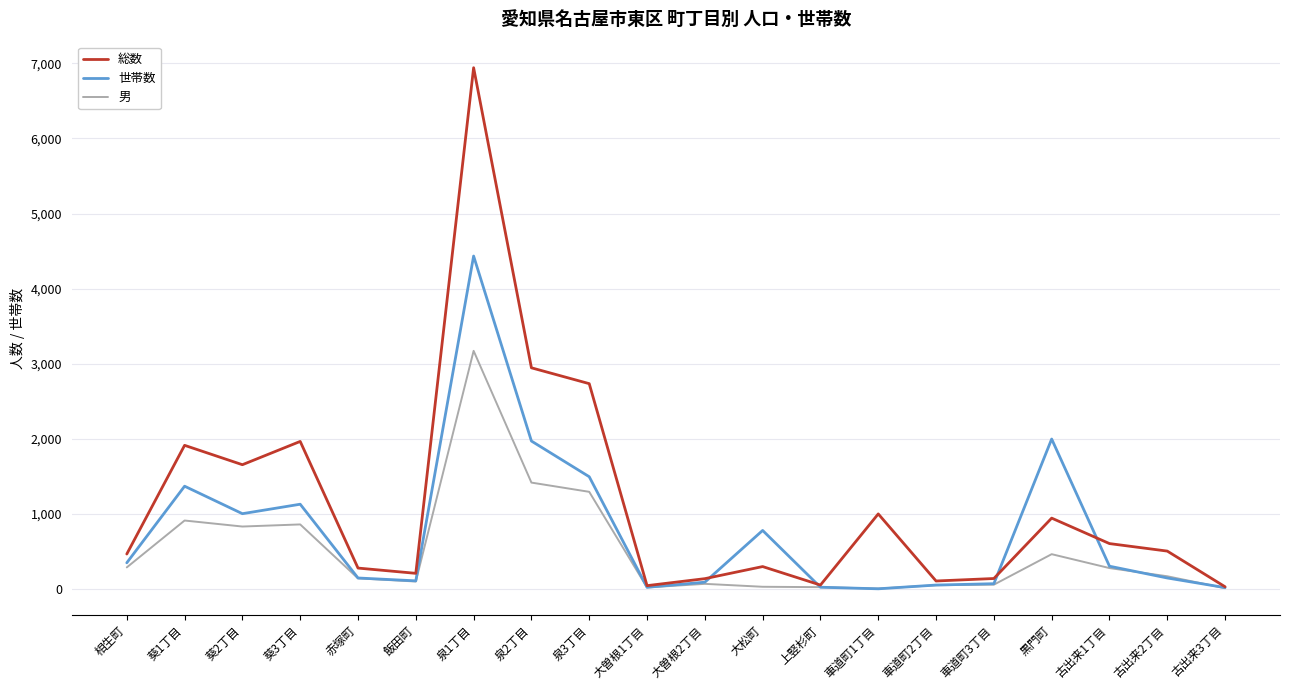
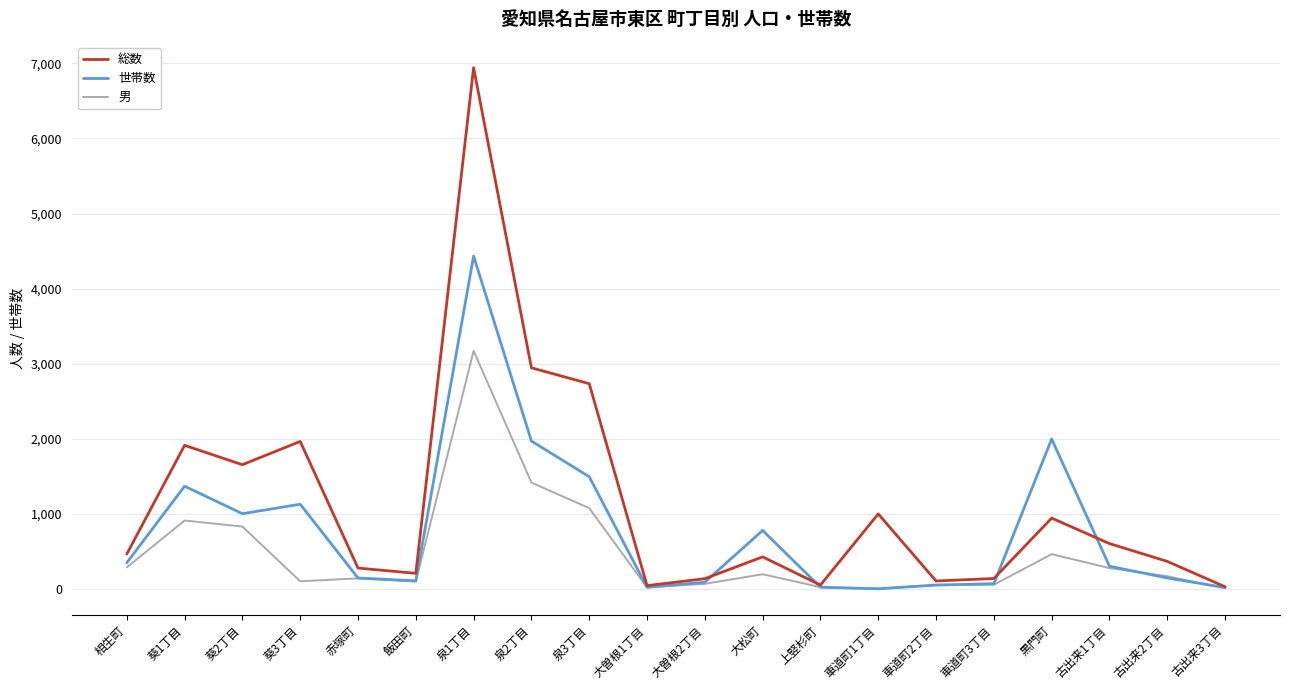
  {
    "総数": {
      "相生町": "500",
      "葵1丁目": "1,900",
      "葵2丁目": "1,700",
      "葵3丁目": "2,000",
      "赤塚町": "300",
      "飯田町": "200",
      "泉1丁目": "6,900",
      "泉2丁目": "2,900",
      "泉3丁目": "2,700",
      "大曽根2丁目": "100",
-     "大松町": "300",
+     "大松町": "400",
      "車道町1丁目": "1,000",
      "車道町2丁目": "100",
      "車道町3丁目": "100",
      "黒門町": "900",
      "古出来1丁目": "600",
-     "古出来2丁目": "500"
+     "古出来2丁目": "400"
    },
    "世帯数": {
      "相生町": "400",
      "葵1丁目": "1,400",
      "葵2丁目": "1,000",
      "葵3丁目": "1,100",
      "泉1丁目": "4,400",
      "泉2丁目": "2,000",
      "泉3丁目": "1,500",
      "大松町": "800",
      "黒門町": "2,000"
    },
    "男": {
      "相生町": "300",
      "葵1丁目": "900",
      "葵2丁目": "800",
-     "葵3丁目": "900",
+     "葵3丁目": "100",
      "泉1丁目": "3,200",
      "泉2丁目": "1,400",
-     "泉3丁目": "1,300",
-     "大松町": "0",
+     "泉3丁目": "1,100",
+     "大松町": "200",
      "黒門町": "500"
    }
  }
